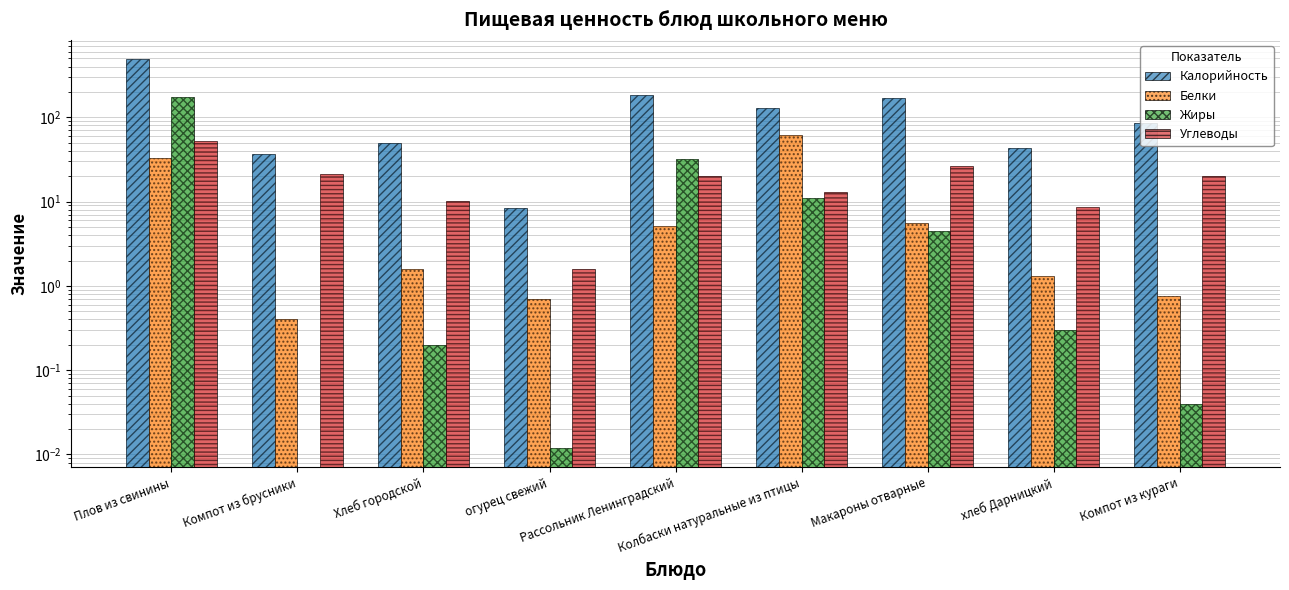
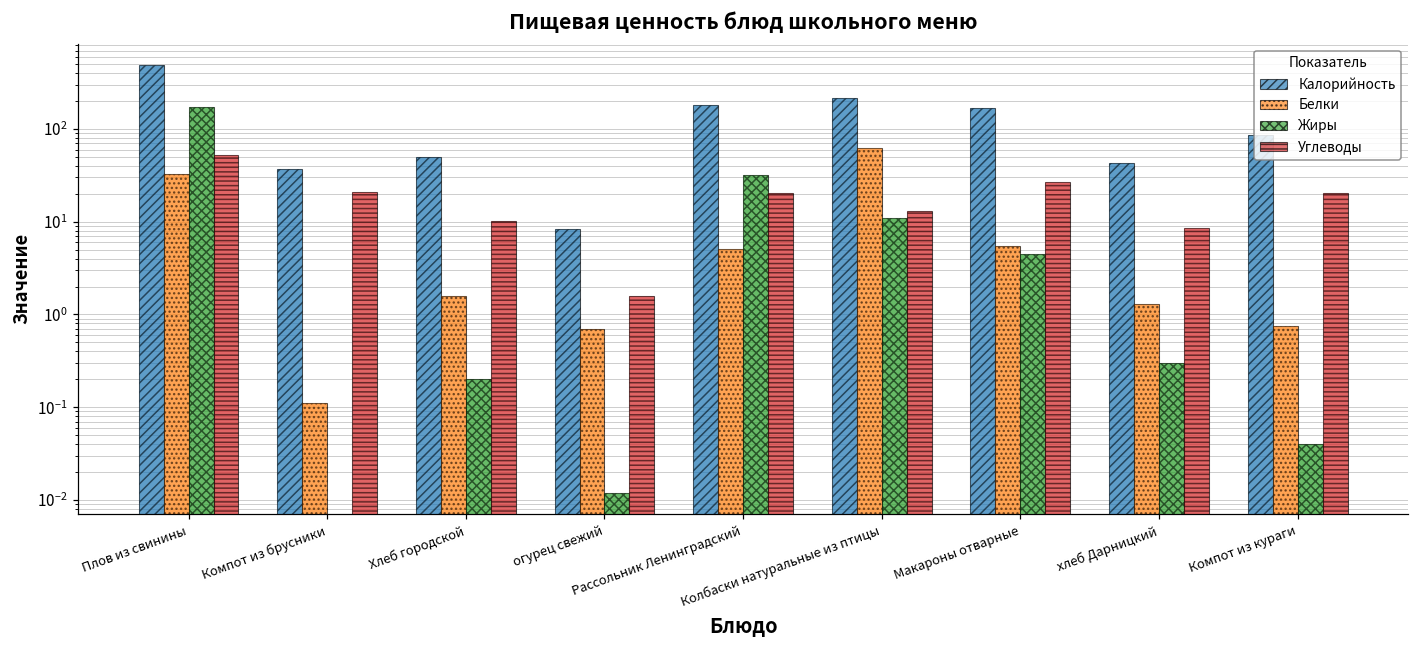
  {
    "Калорийность": {
      "Плов из свинины": 500,
      "Компот из брусники": 40,
      "Хлеб городской": 50,
      "огурец свежий": 8,
      "Рассольник Ленинградский": 180,
-     "Колбаски натуральные из птицы": 130,
+     "Колбаски натуральные из птицы": 220,
      "Макароны отварные": 170,
      "хлеб Дарницкий": 40
    },
    "Белки": {
      "Плов из свинины": 33,
-     "Компот из брусники": 0.4,
+     "Компот из брусники": 0.11,
      "Хлеб городской": 1.6,
      "огурец свежий": 0.7,
      "Рассольник Ленинградский": 5,
      "Колбаски натуральные из птицы": 60,
      "Макароны отварные": 6,
      "хлеб Дарницкий": 1.3,
      "Компот из кураги": 0.8
    },
    "Жиры": {
      "Плов из свинины": 170,
      "Хлеб городской": 0.20,
      "огурец свежий": 0.012,
      "Рассольник Ленинградский": 32,
      "Колбаски натуральные из птицы": 11,
      "Макароны отварные": 5,
      "хлеб Дарницкий": 0.30,
      "Компот из кураги": 0.04
    },
    "Углеводы": {
      "Плов из свинины": 50,
      "Компот из брусники": 21,
      "Хлеб городской": 10,
      "огурец свежий": 1.6,
      "Рассольник Ленинградский": 20,
      "Колбаски натуральные из птицы": 13,
      "Макароны отварные": 27,
      "хлеб Дарницкий": 9,
      "Компот из кураги": 20
    }
  }
